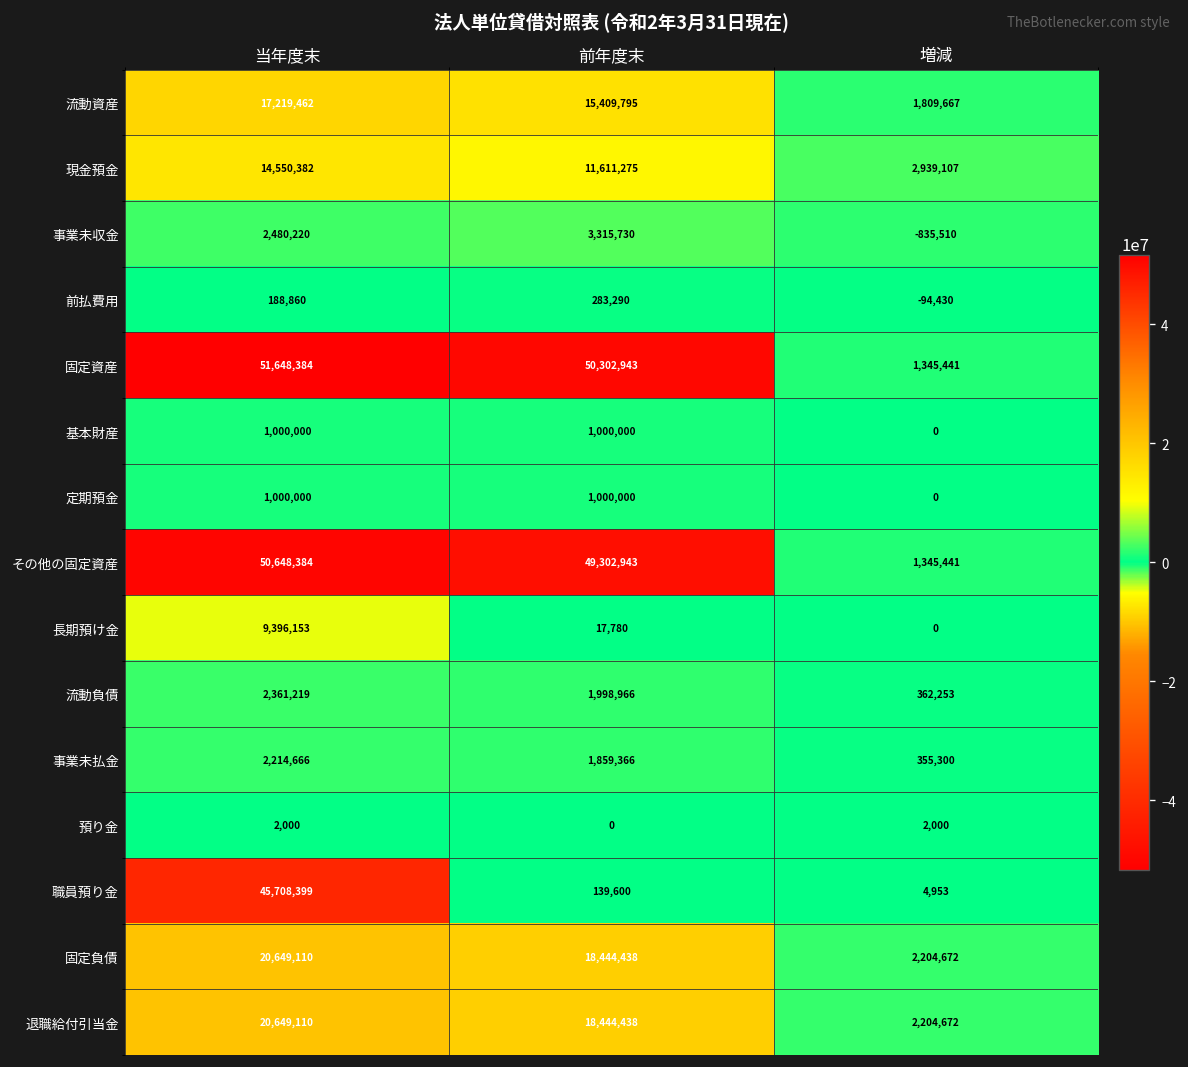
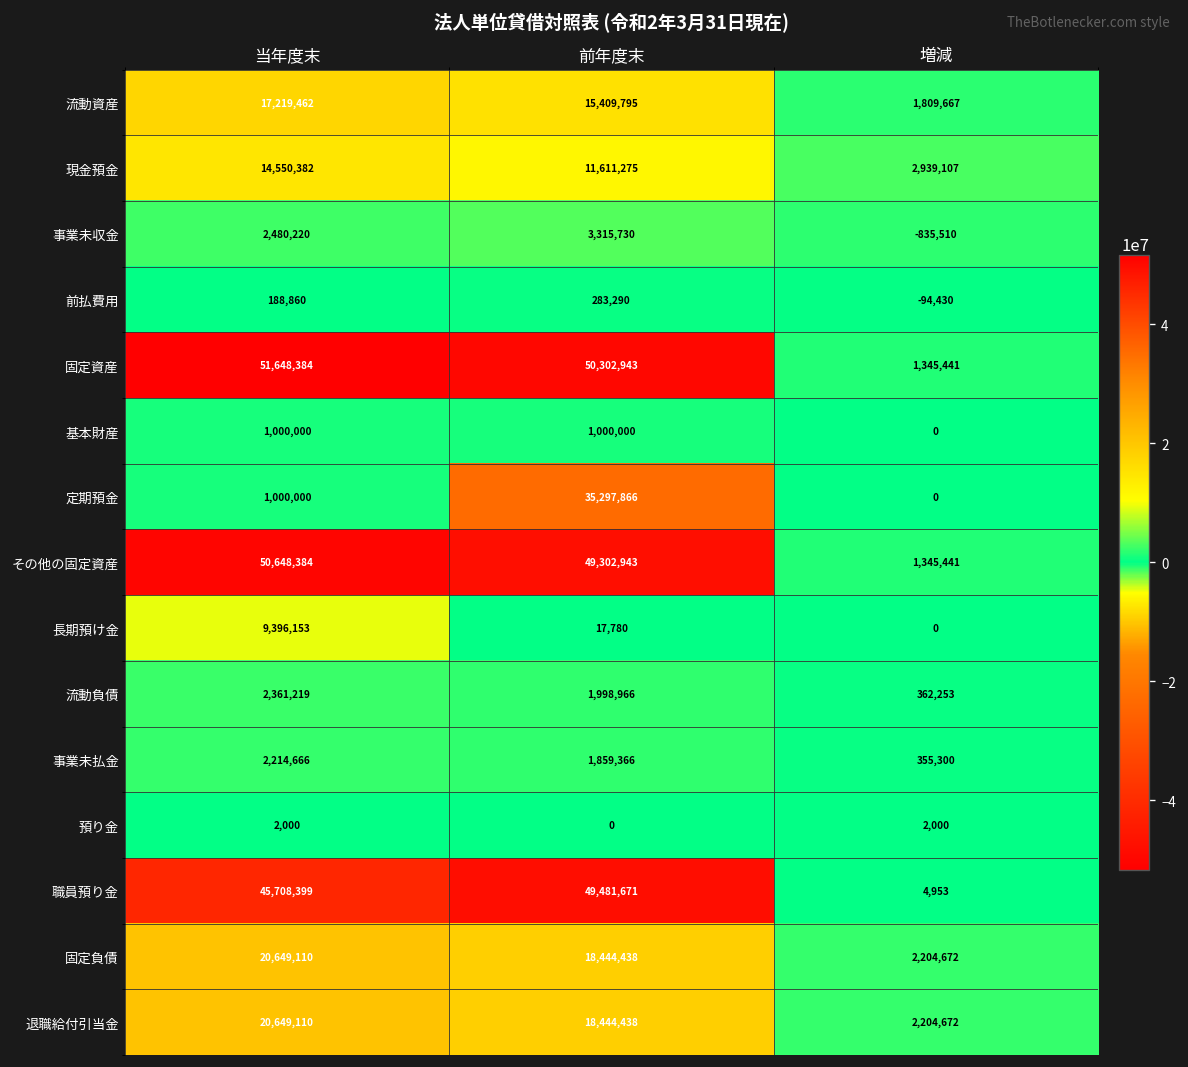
  {
    "流動資産": {
      "当年度末": "17,219,462",
      "前年度末": "15,409,795",
      "増減": "1,809,667"
    },
    "現金預金": {
      "当年度末": "14,550,382",
      "前年度末": "11,611,275",
      "増減": "2,939,107"
    },
    "事業未収金": {
      "当年度末": "2,480,220",
      "前年度末": "3,315,730",
      "増減": "-835,510"
    },
    "前払費用": {
      "当年度末": "188,860",
      "前年度末": "283,290",
      "増減": "-94,430"
    },
    "固定資産": {
      "当年度末": "51,648,384",
      "前年度末": "50,302,943",
      "増減": "1,345,441"
    },
    "基本財産": {
      "当年度末": "1,000,000",
      "前年度末": "1,000,000",
      "増減": "0"
    },
    "定期預金": {
      "当年度末": "1,000,000",
-     "前年度末": "1,000,000",
+     "前年度末": "35,297,866",
      "増減": "0"
    },
    "その他の固定資産": {
      "当年度末": "50,648,384",
      "前年度末": "49,302,943",
      "増減": "1,345,441"
    },
    "長期預け金": {
      "当年度末": "9,396,153",
      "前年度末": "17,780",
      "増減": "0"
    },
    "流動負債": {
      "当年度末": "2,361,219",
      "前年度末": "1,998,966",
      "増減": "362,253"
    },
    "事業未払金": {
      "当年度末": "2,214,666",
      "前年度末": "1,859,366",
      "増減": "355,300"
    },
    "預り金": {
      "当年度末": "2,000",
      "前年度末": "0",
      "増減": "2,000"
    },
    "職員預り金": {
      "当年度末": "45,708,399",
-     "前年度末": "139,600",
+     "前年度末": "49,481,671",
      "増減": "4,953"
    },
    "固定負債": {
      "当年度末": "20,649,110",
      "前年度末": "18,444,438",
      "増減": "2,204,672"
    },
    "退職給付引当金": {
      "当年度末": "20,649,110",
      "前年度末": "18,444,438",
      "増減": "2,204,672"
    }
  }
